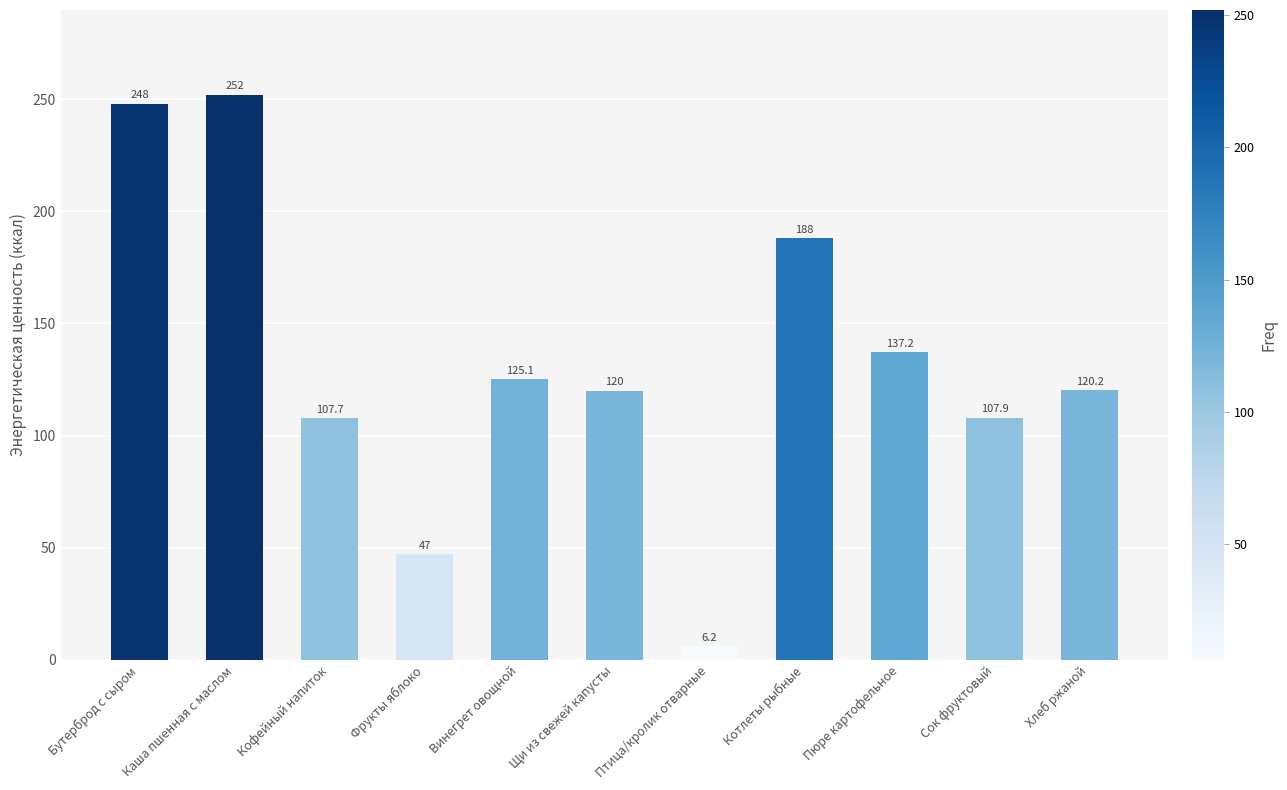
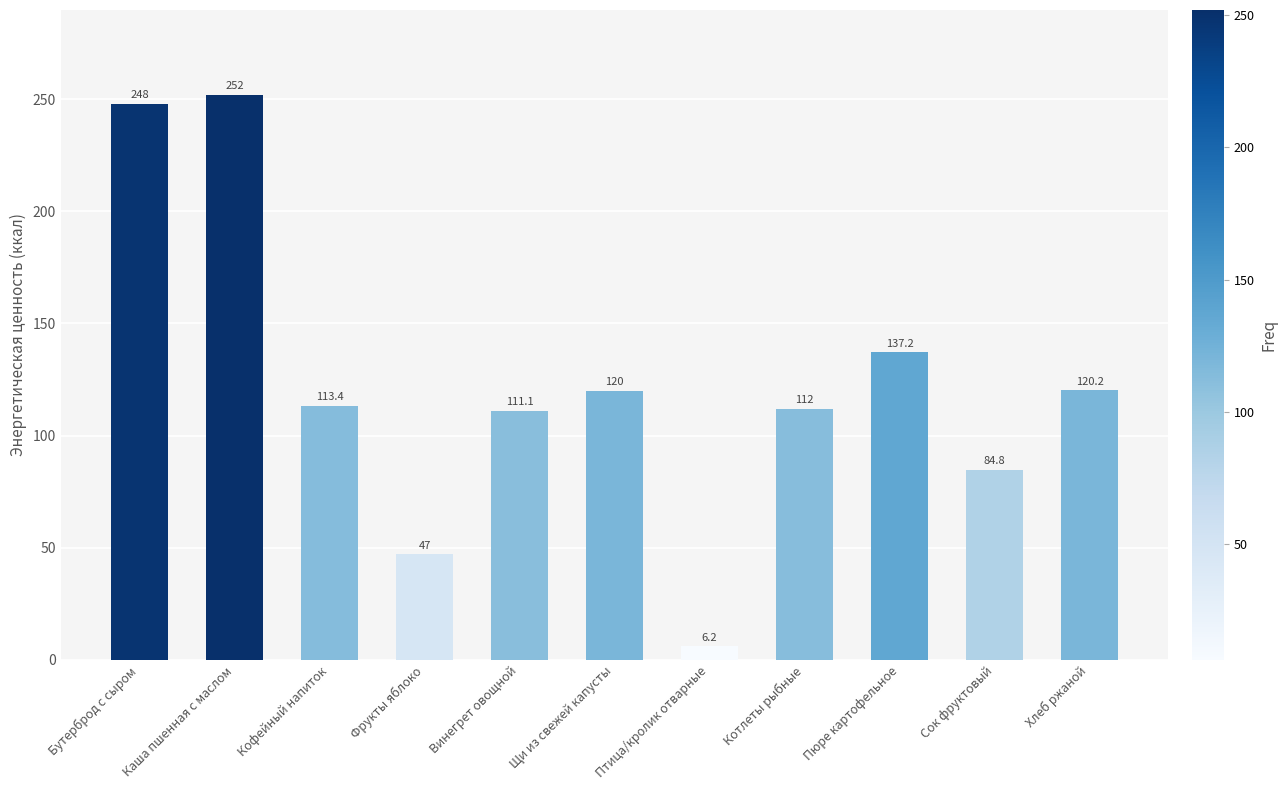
  {
    "Бутерброд с сыром": 248,
    "Каша пшенная с маслом": 252,
-   "Кофейный напиток": 107.7,
+   "Кофейный напиток": 113.4,
    "Фрукты яблоко": 47,
-   "Винегрет овощной": 125.1,
+   "Винегрет овощной": 111.1,
    "Щи из свежей капусты": 120,
    "Птица/кролик отварные": 6.2,
-   "Котлеты рыбные": 188,
+   "Котлеты рыбные": 112,
    "Пюре картофельное": 137.2,
-   "Сок фруктовый": 107.9,
+   "Сок фруктовый": 84.8,
    "Хлеб ржаной": 120.2
  }
